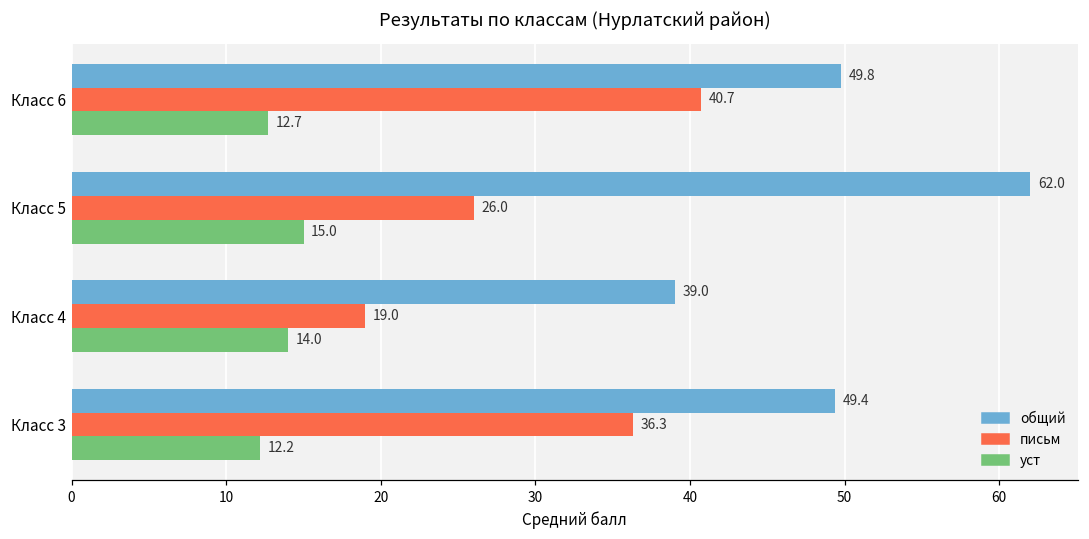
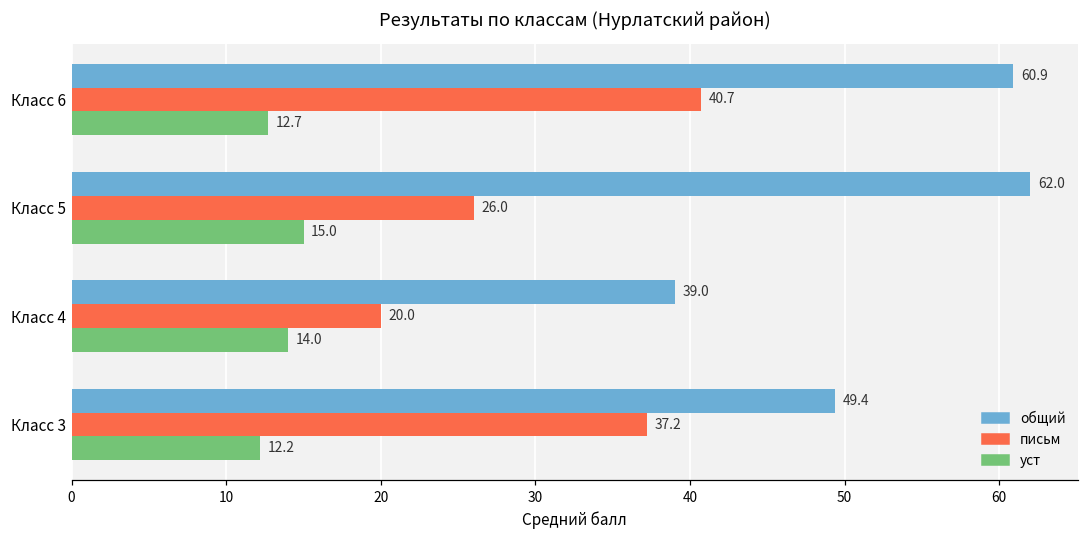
  {
    "общий": {
-     "Класс 6": 49.8,
+     "Класс 6": 60.9,
      "Класс 5": 62.0,
      "Класс 4": 39.0,
      "Класс 3": 49.4
    },
    "письм": {
      "Класс 6": 40.7,
      "Класс 5": 26.0,
-     "Класс 4": 19.0,
-     "Класс 3": 36.3
+     "Класс 4": 20.0,
+     "Класс 3": 37.2
    },
    "уст": {
      "Класс 6": 12.7,
      "Класс 5": 15.0,
      "Класс 4": 14.0,
      "Класс 3": 12.2
    }
  }
